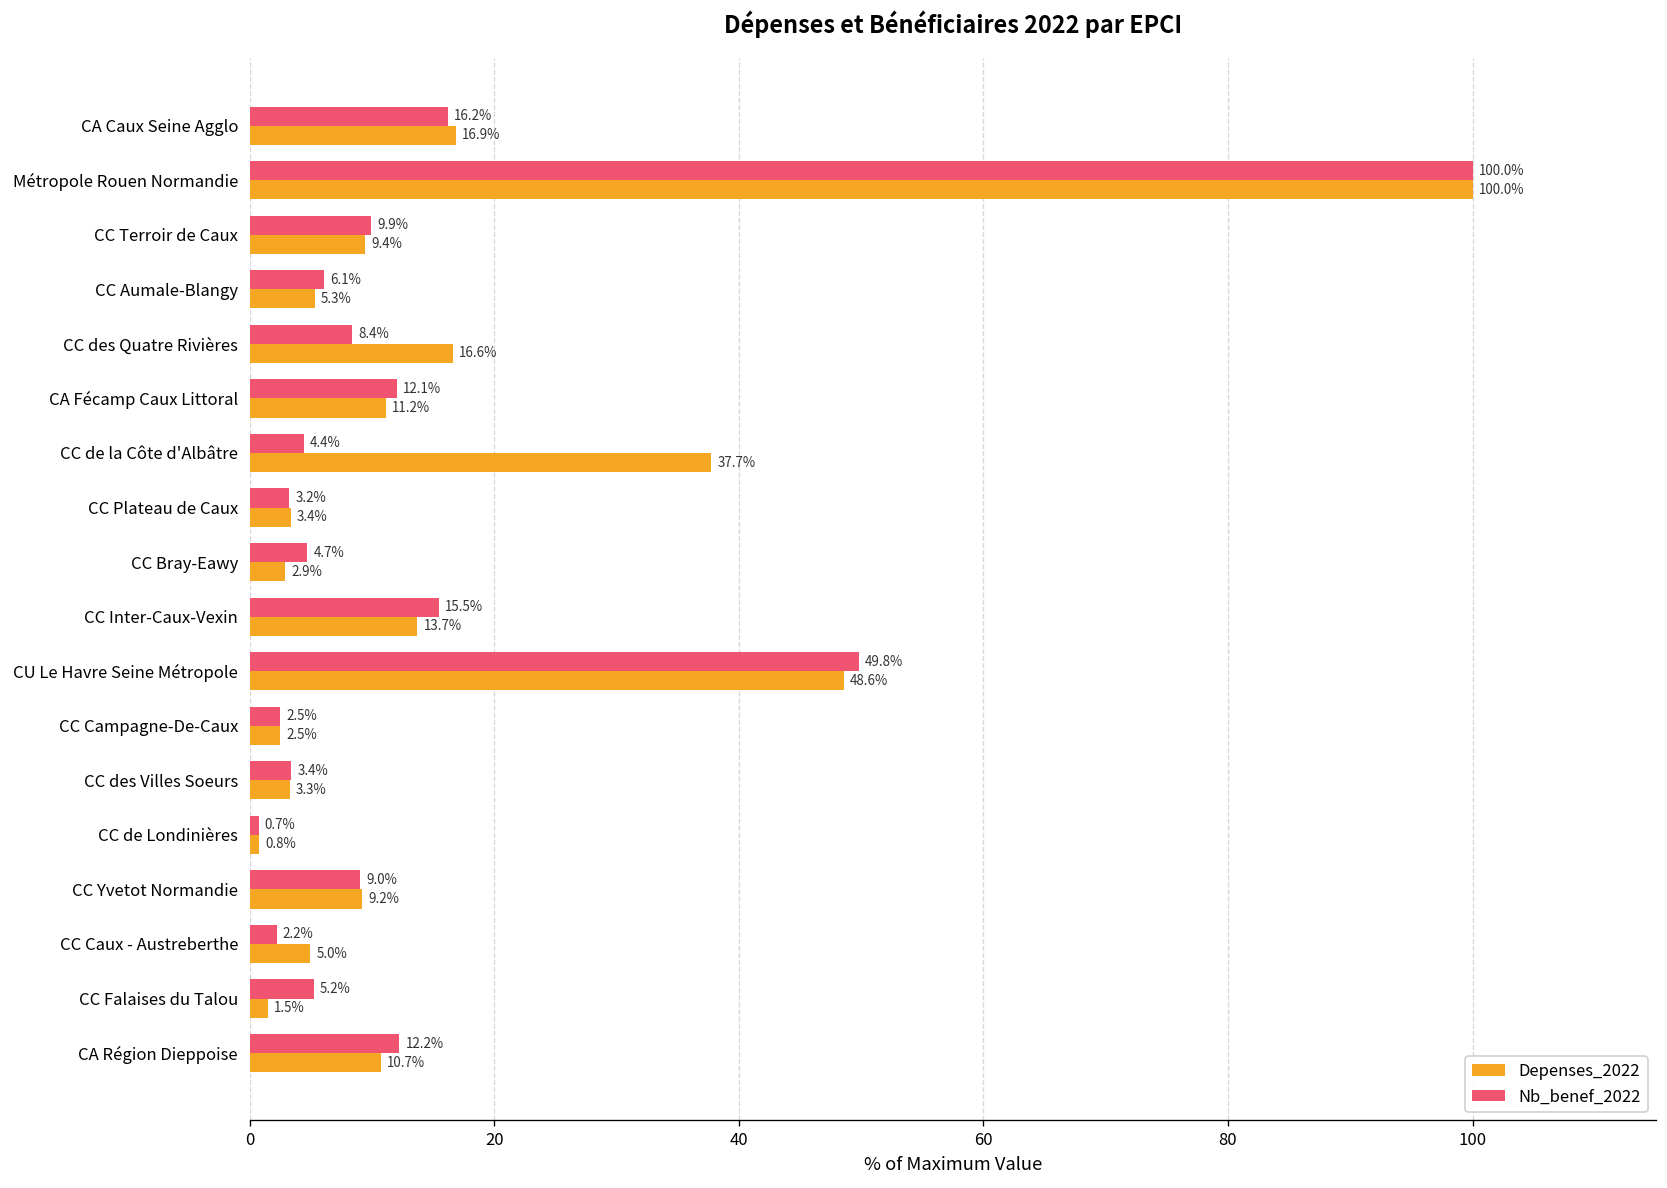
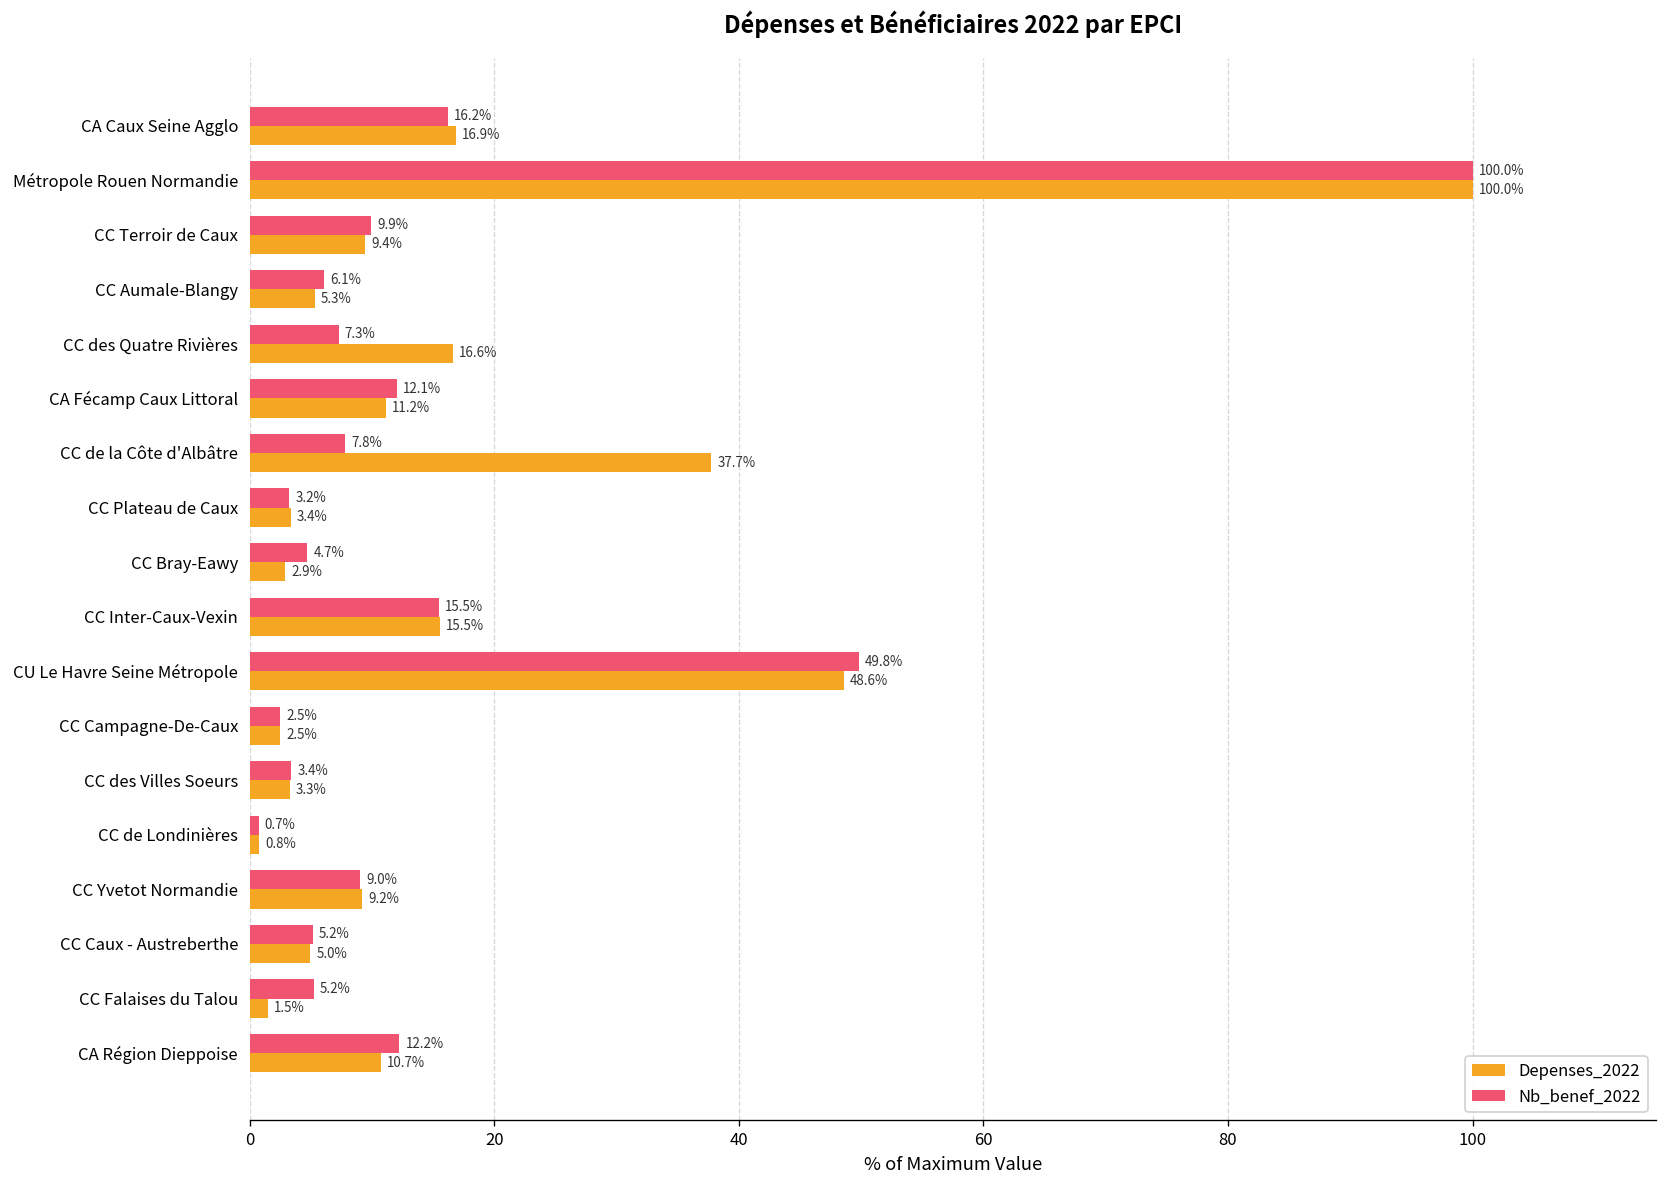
  {
    "Depenses_2022": {
      "CA Caux Seine Agglo": "16.9%",
      "Métropole Rouen Normandie": "100.0%",
      "CC Terroir de Caux": "9.4%",
      "CC Aumale-Blangy": "5.3%",
      "CC des Quatre Rivières": "16.6%",
      "CA Fécamp Caux Littoral": "11.2%",
      "CC de la Côte d'Albâtre": "37.7%",
      "CC Plateau de Caux": "3.4%",
      "CC Bray-Eawy": "2.9%",
-     "CC Inter-Caux-Vexin": "13.7%",
+     "CC Inter-Caux-Vexin": "15.5%",
      "CU Le Havre Seine Métropole": "48.6%",
      "CC Campagne-De-Caux": "2.5%",
      "CC des Villes Soeurs": "3.3%",
      "CC de Londinières": "0.8%",
      "CC Yvetot Normandie": "9.2%",
      "CC Caux - Austreberthe": "5.0%",
      "CC Falaises du Talou": "1.5%",
      "CA Région Dieppoise": "10.7%"
    },
    "Nb_benef_2022": {
      "CA Caux Seine Agglo": "16.2%",
      "Métropole Rouen Normandie": "100.0%",
      "CC Terroir de Caux": "9.9%",
      "CC Aumale-Blangy": "6.1%",
-     "CC des Quatre Rivières": "8.4%",
+     "CC des Quatre Rivières": "7.3%",
      "CA Fécamp Caux Littoral": "12.1%",
-     "CC de la Côte d'Albâtre": "4.4%",
+     "CC de la Côte d'Albâtre": "7.8%",
      "CC Plateau de Caux": "3.2%",
      "CC Bray-Eawy": "4.7%",
      "CC Inter-Caux-Vexin": "15.5%",
      "CU Le Havre Seine Métropole": "49.8%",
      "CC Campagne-De-Caux": "2.5%",
      "CC des Villes Soeurs": "3.4%",
      "CC de Londinières": "0.7%",
      "CC Yvetot Normandie": "9.0%",
-     "CC Caux - Austreberthe": "2.2%",
+     "CC Caux - Austreberthe": "5.2%",
      "CC Falaises du Talou": "5.2%",
      "CA Région Dieppoise": "12.2%"
    }
  }
